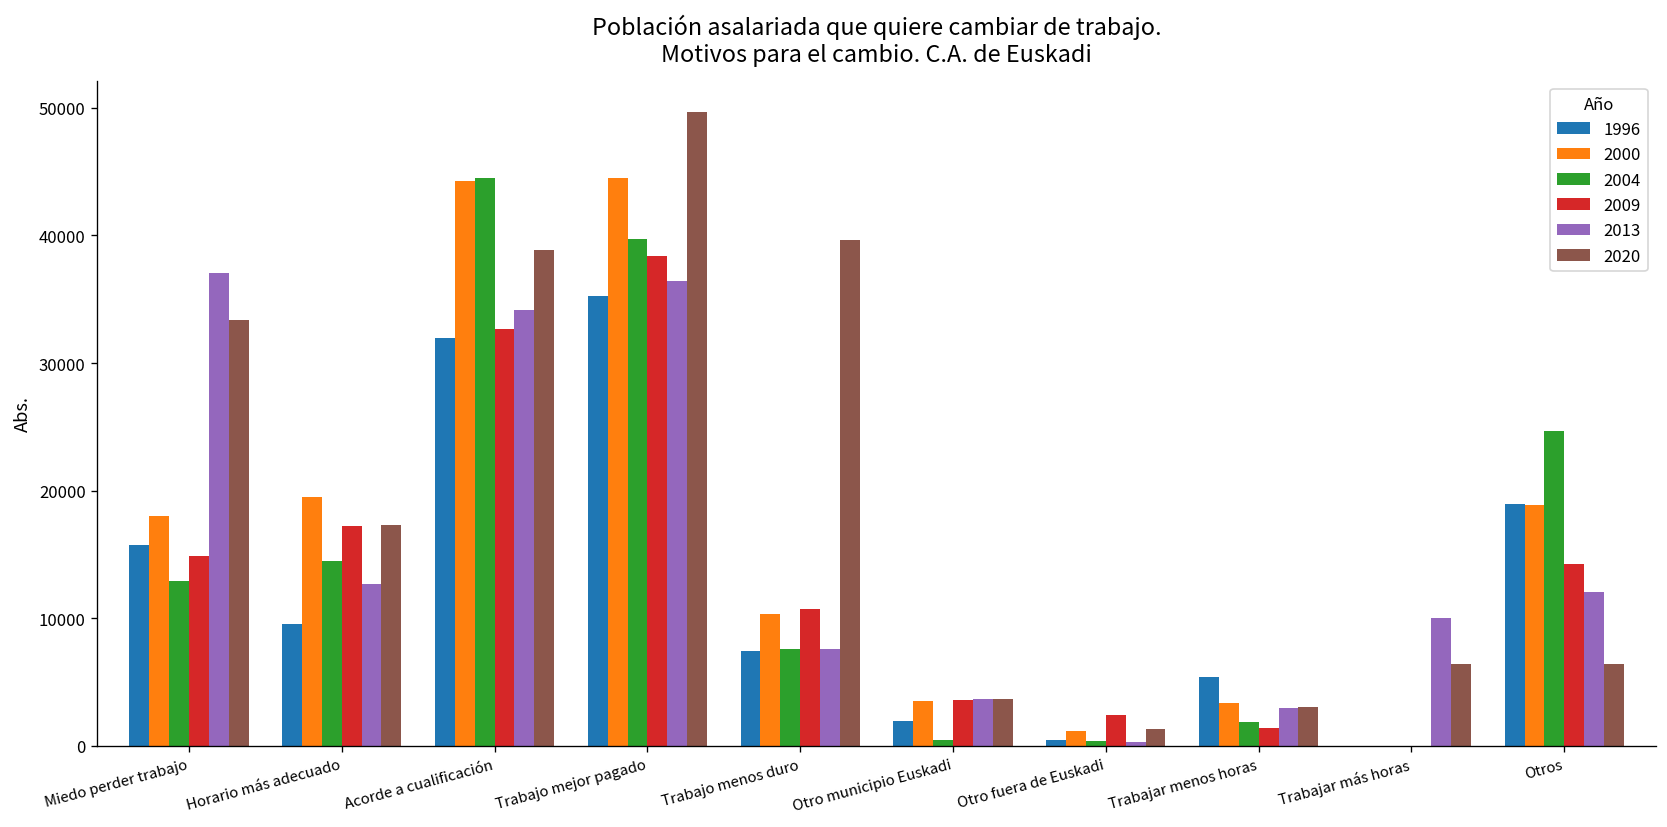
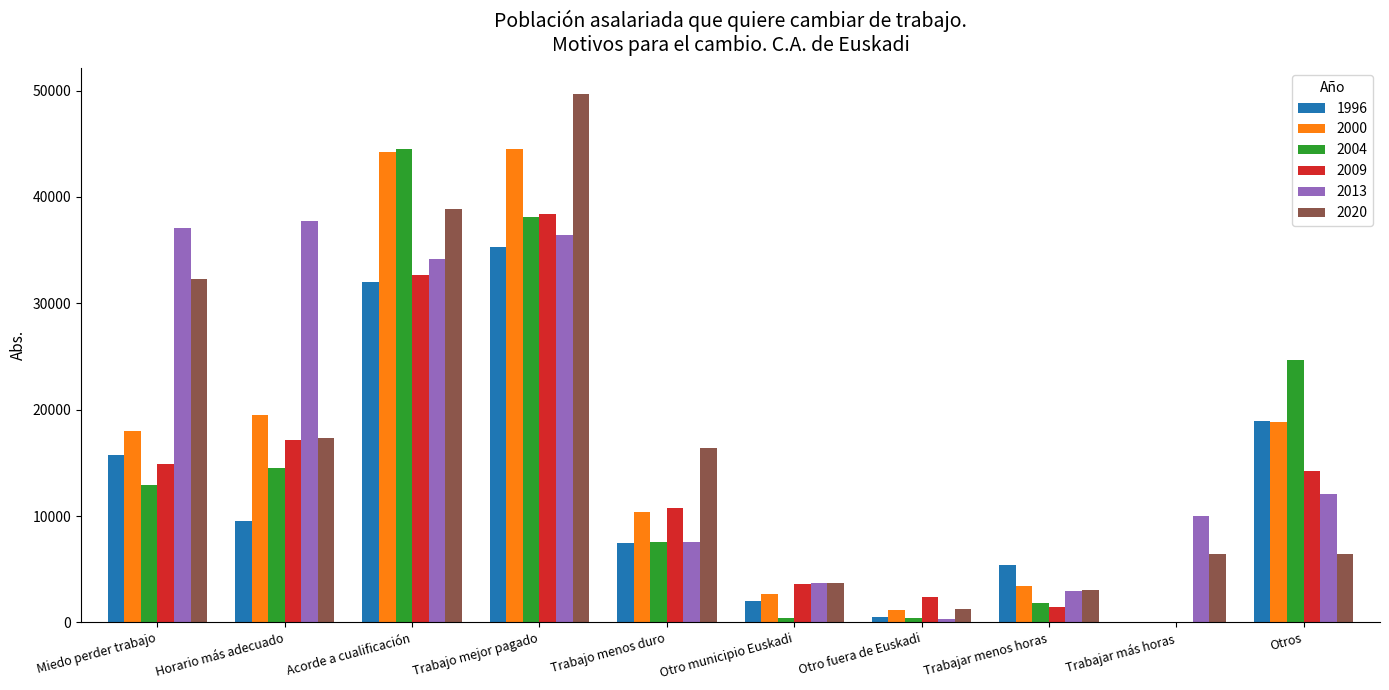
  {
    "1996": {
      "Miedo perder trabajo": 15800,
      "Horario más adecuado": 9500,
      "Acorde a cualificación": 32000,
      "Trabajo mejor pagado": 35300,
      "Trabajo menos duro": 7400,
      "Otro municipio Euskadi": 2000,
      "Otro fuera de Euskadi": 500,
      "Trabajar menos horas": 5400,
      "Trabajar más horas": 0,
      "Otros": 18900
    },
    "2000": {
      "Miedo perder trabajo": 18000,
      "Horario más adecuado": 19500,
      "Acorde a cualificación": 44200,
      "Trabajo mejor pagado": 44500,
      "Trabajo menos duro": 10300,
-     "Otro municipio Euskadi": 3500,
+     "Otro municipio Euskadi": 2700,
      "Otro fuera de Euskadi": 1100,
      "Trabajar menos horas": 3400,
      "Trabajar más horas": 0,
      "Otros": 18900
    },
    "2004": {
      "Miedo perder trabajo": 12900,
      "Horario más adecuado": 14500,
      "Acorde a cualificación": 44500,
-     "Trabajo mejor pagado": 39700,
+     "Trabajo mejor pagado": 38200,
      "Trabajo menos duro": 7600,
      "Otro municipio Euskadi": 400,
      "Otro fuera de Euskadi": 400,
      "Trabajar menos horas": 1900,
      "Trabajar más horas": 0,
      "Otros": 24700
    },
    "2009": {
      "Miedo perder trabajo": 14900,
      "Horario más adecuado": 17200,
      "Acorde a cualificación": 32600,
      "Trabajo mejor pagado": 38400,
      "Trabajo menos duro": 10800,
      "Otro municipio Euskadi": 3600,
      "Otro fuera de Euskadi": 2400,
      "Trabajar menos horas": 1400,
      "Trabajar más horas": 0,
      "Otros": 14200
    },
    "2013": {
      "Miedo perder trabajo": 37100,
-     "Horario más adecuado": 12600,
+     "Horario más adecuado": 37800,
      "Acorde a cualificación": 34200,
      "Trabajo mejor pagado": 36400,
      "Trabajo menos duro": 7600,
      "Otro municipio Euskadi": 3700,
      "Otro fuera de Euskadi": 300,
      "Trabajar menos horas": 3000,
      "Trabajar más horas": 10000,
      "Otros": 12100
    },
    "2020": {
-     "Miedo perder trabajo": 33300,
+     "Miedo perder trabajo": 32300,
      "Horario más adecuado": 17300,
      "Acorde a cualificación": 38900,
      "Trabajo mejor pagado": 49600,
-     "Trabajo menos duro": 39600,
+     "Trabajo menos duro": 16400,
      "Otro municipio Euskadi": 3700,
      "Otro fuera de Euskadi": 1300,
      "Trabajar menos horas": 3000,
      "Trabajar más horas": 6400,
      "Otros": 6400
    }
  }
